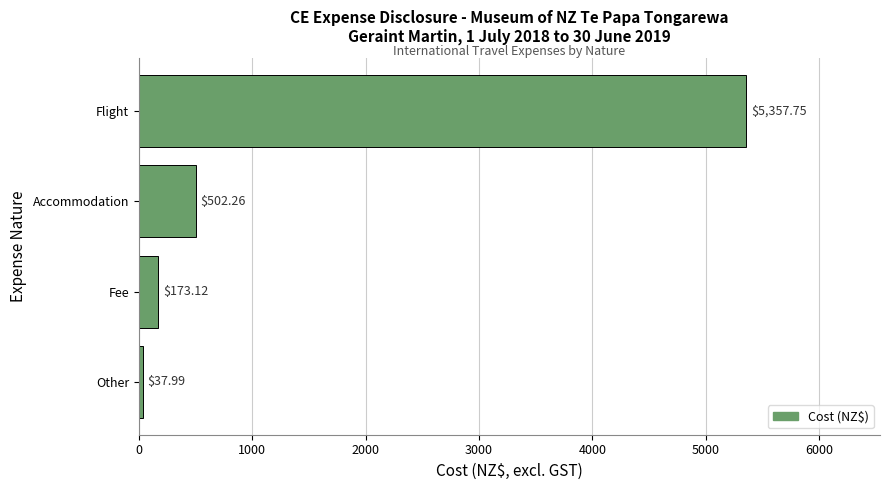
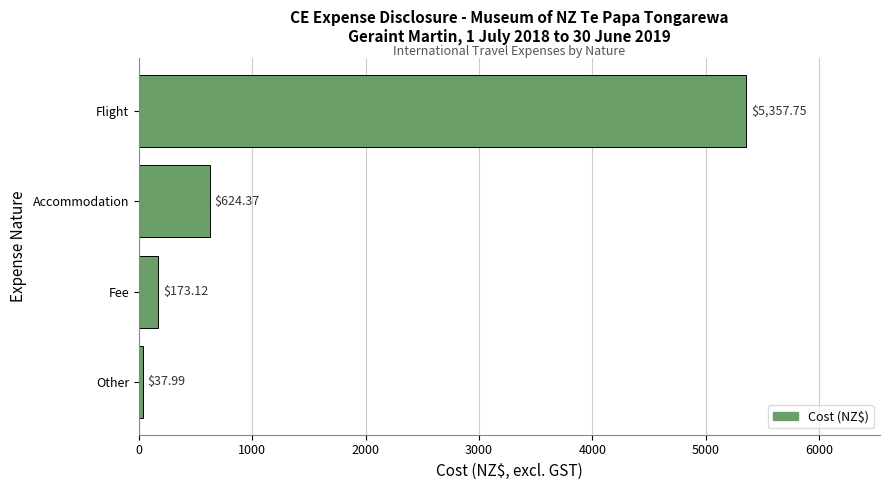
  {
    "Flight": "$5,357.75",
-   "Accommodation": "$502.26",
+   "Accommodation": "$624.37",
    "Fee": "$173.12",
    "Other": "$37.99"
  }
